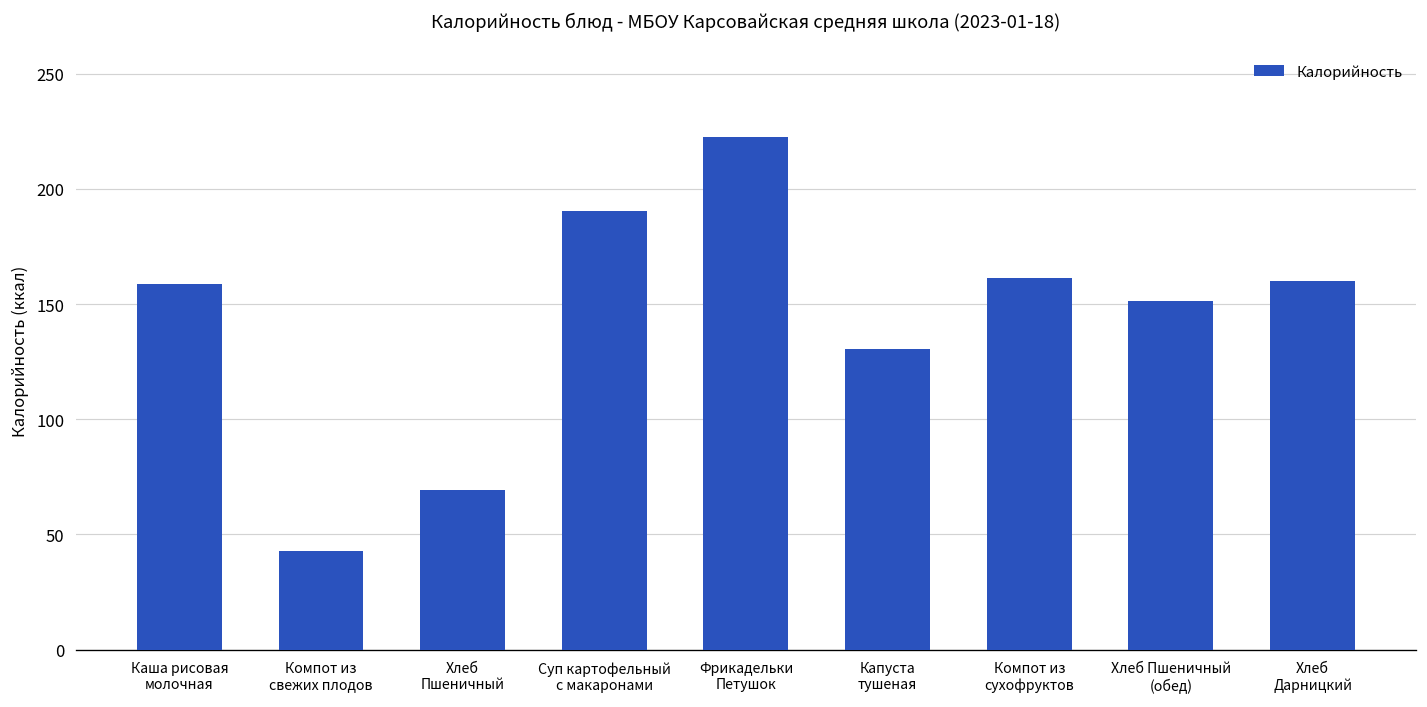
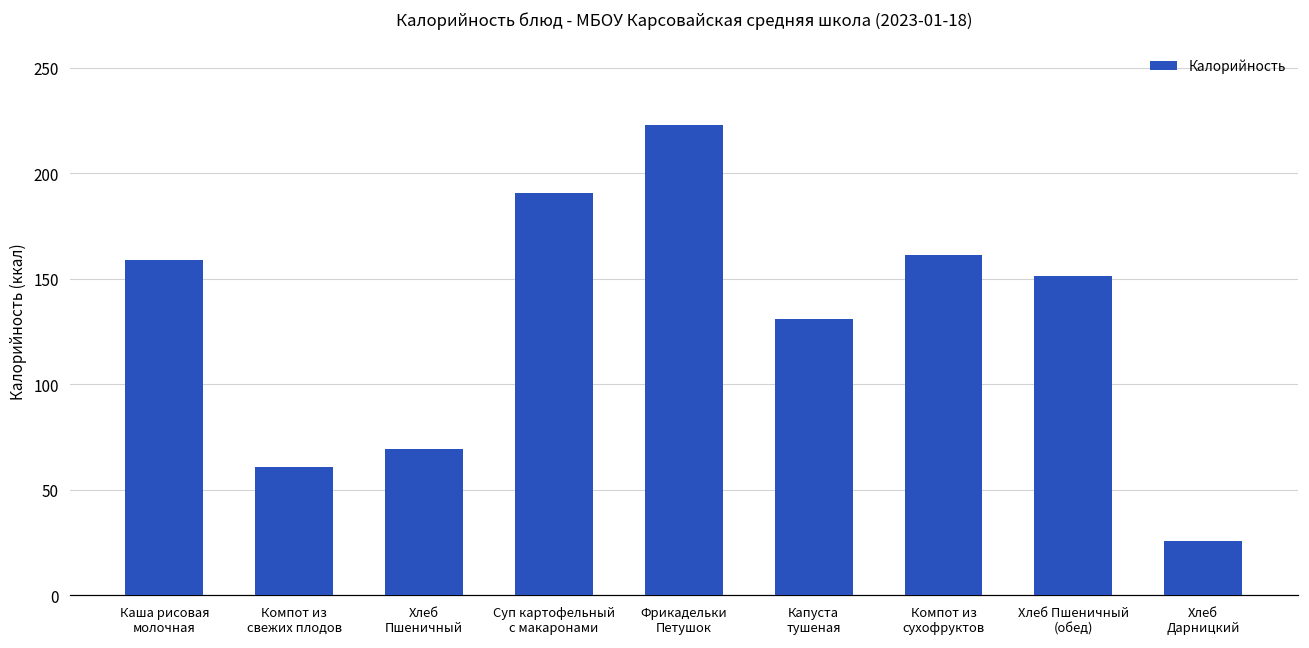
  {
    "Каша рисовая молочная": 159,
-   "Компот из свежих плодов": 43,
+   "Компот из свежих плодов": 61,
    "Хлеб Пшеничный": 69,
    "Суп картофельный с макаронами": 190,
    "Фрикадельки Петушок": 223,
    "Капуста тушеная": 131,
    "Компот из сухофруктов": 161,
    "Хлеб Пшеничный (обед)": 151,
-   "Хлеб Дарницкий": 160
+   "Хлеб Дарницкий": 26
  }
